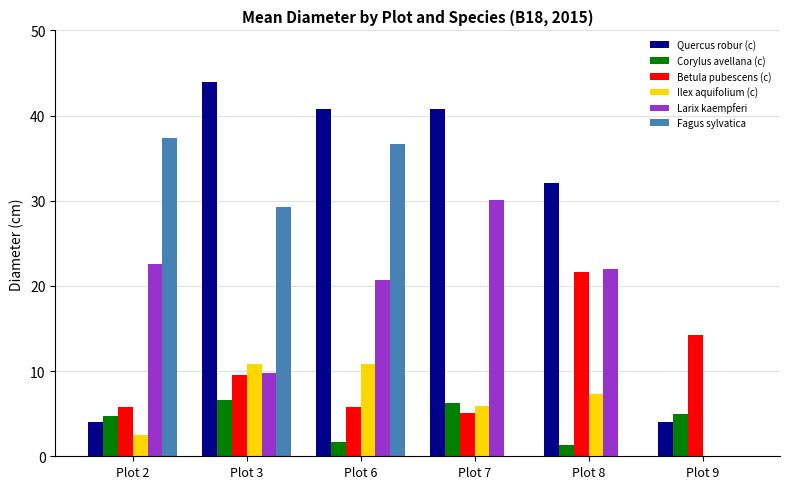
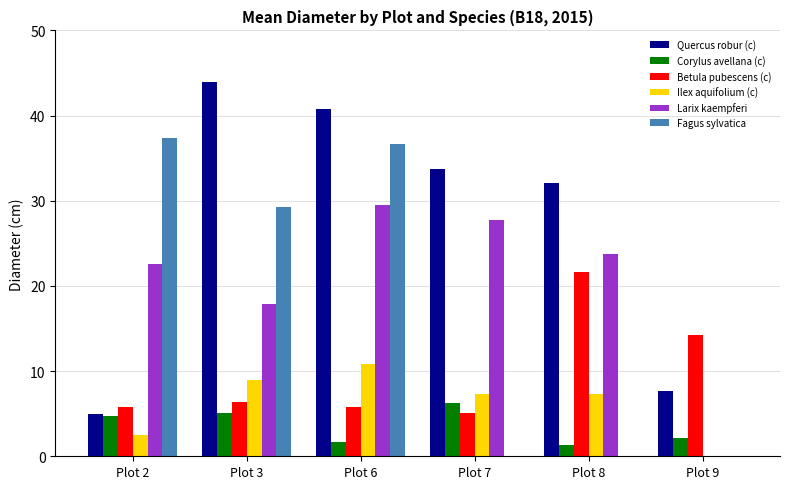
  {
    "Quercus robur (c)": {
-     "Plot 2": 4,
+     "Plot 2": 5,
      "Plot 3": 44,
      "Plot 6": 41,
-     "Plot 7": 41,
+     "Plot 7": 34,
      "Plot 8": 32,
-     "Plot 9": 4
+     "Plot 9": 8
    },
    "Corylus avellana (c)": {
      "Plot 2": 5,
-     "Plot 3": 7,
+     "Plot 3": 5,
      "Plot 6": 2,
      "Plot 7": 6,
      "Plot 8": 1,
-     "Plot 9": 5
+     "Plot 9": 2
    },
    "Betula pubescens (c)": {
      "Plot 2": 6,
-     "Plot 3": 10,
+     "Plot 3": 6,
      "Plot 6": 6,
      "Plot 7": 5,
      "Plot 8": 22,
      "Plot 9": 14
    },
    "Ilex aquifolium (c)": {
      "Plot 2": 2,
-     "Plot 3": 11,
+     "Plot 3": 9,
      "Plot 6": 11,
-     "Plot 7": 6,
+     "Plot 7": 7,
      "Plot 8": 7,
      "Plot 9": 0
    },
    "Larix kaempferi": {
      "Plot 2": 23,
-     "Plot 3": 10,
-     "Plot 6": 21,
-     "Plot 7": 30,
-     "Plot 8": 22,
+     "Plot 3": 18,
+     "Plot 6": 30,
+     "Plot 7": 28,
+     "Plot 8": 24,
      "Plot 9": 0
    },
    "Fagus sylvatica": {
      "Plot 2": 37,
      "Plot 3": 29,
      "Plot 6": 37,
      "Plot 7": 0,
      "Plot 8": 0,
      "Plot 9": 0
    }
  }
